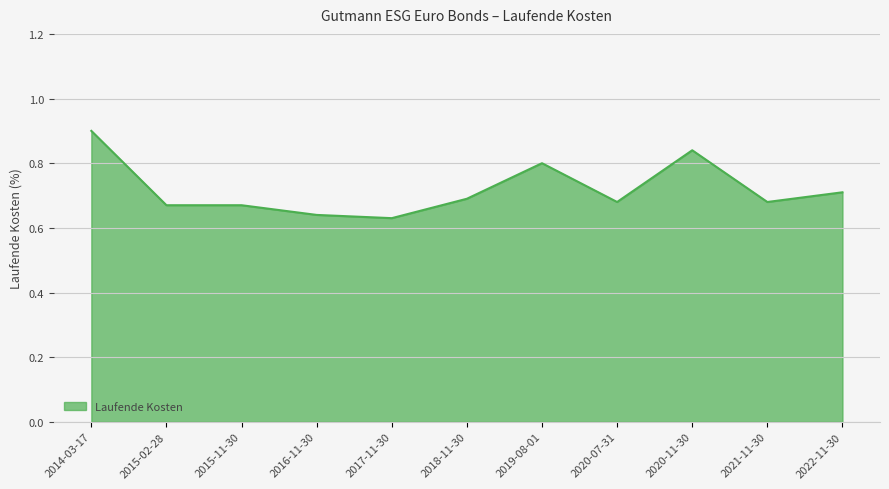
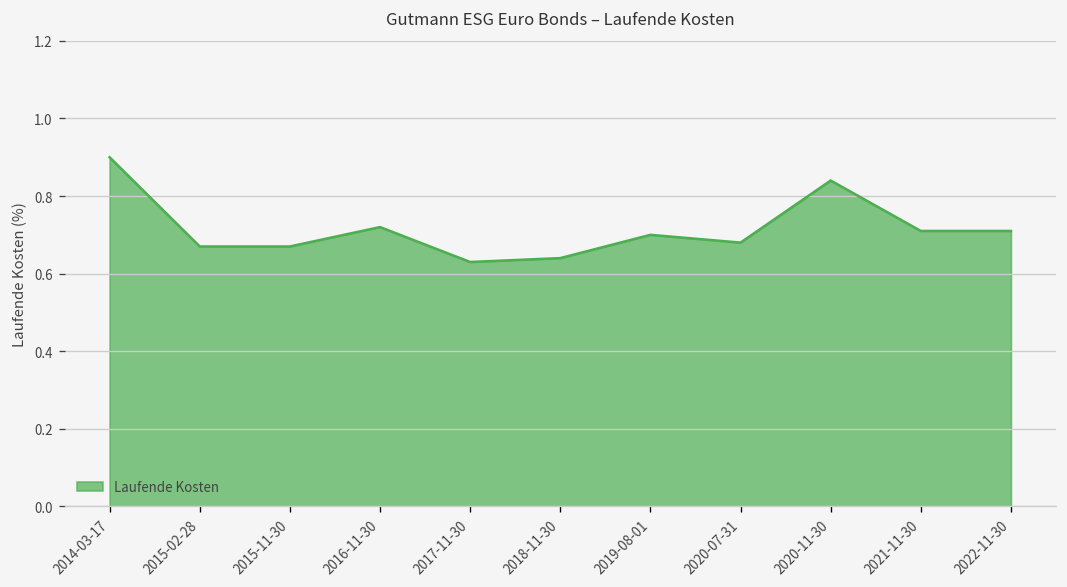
  {
    "2014-03-17": 0.90,
    "2015-02-28": 0.67,
    "2015-11-30": 0.67,
-   "2016-11-30": 0.64,
+   "2016-11-30": 0.72,
    "2017-11-30": 0.63,
-   "2018-11-30": 0.69,
-   "2019-08-01": 0.8,
+   "2018-11-30": 0.64,
+   "2019-08-01": 0.7,
    "2020-07-31": 0.68,
    "2020-11-30": 0.84,
-   "2021-11-30": 0.68,
+   "2021-11-30": 0.71,
    "2022-11-30": 0.71
  }
